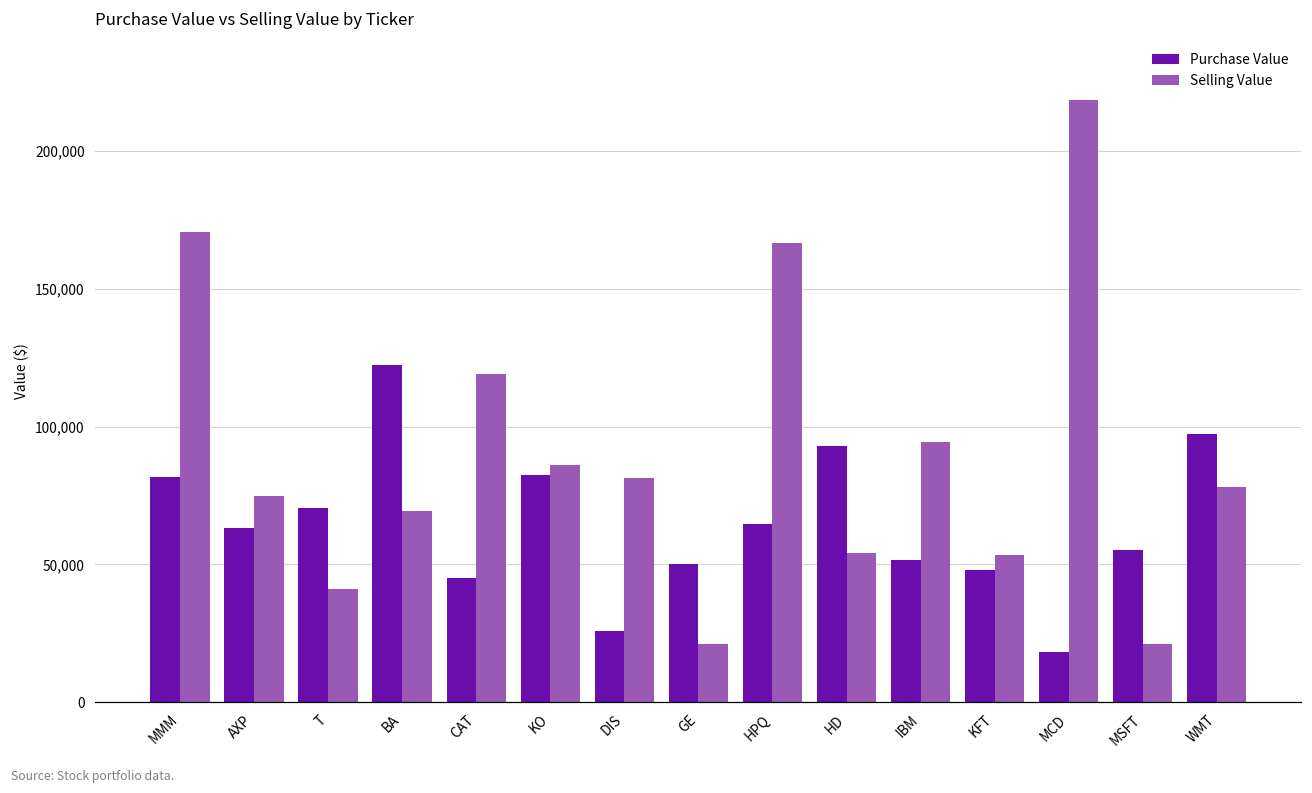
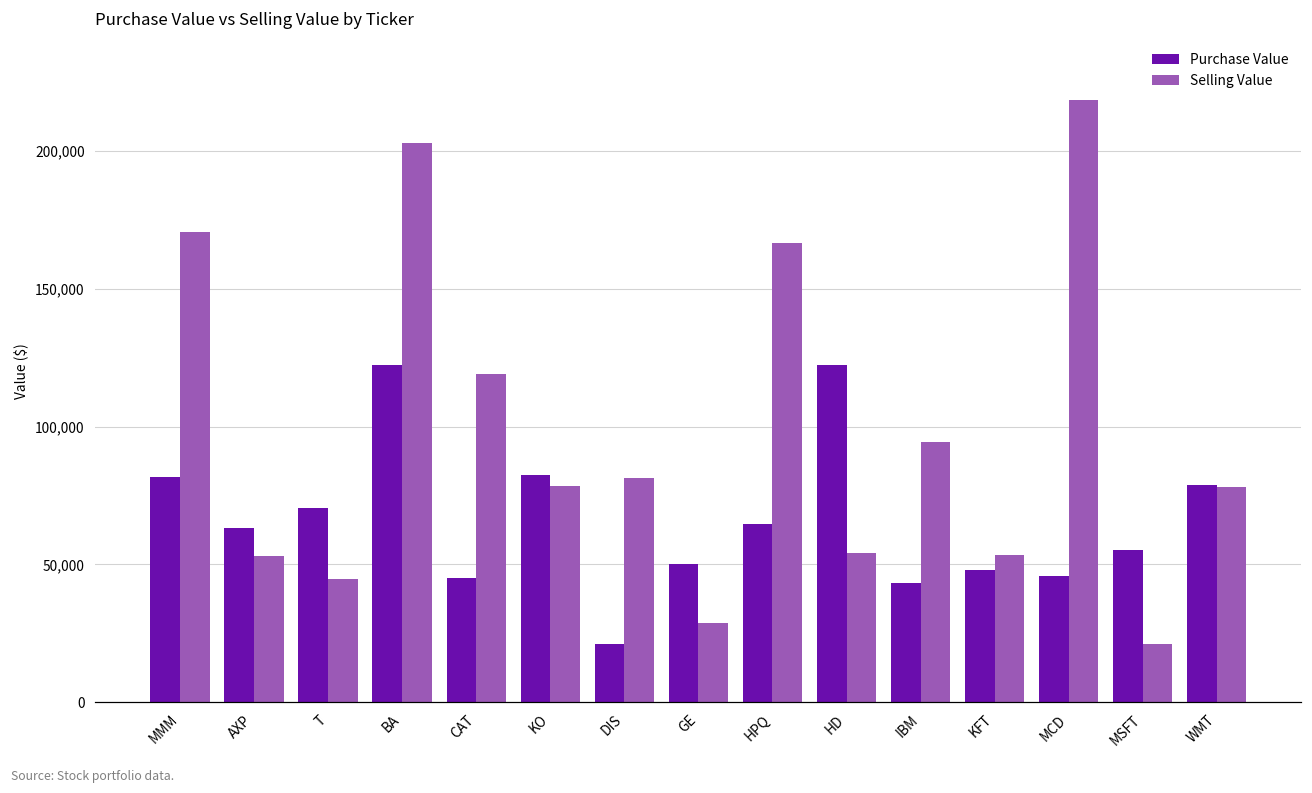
  {
    "Purchase Value": {
      "MMM": "82,000",
      "AXP": "63,000",
      "T": "71,000",
      "BA": "122,000",
      "CAT": "45,000",
      "KO": "83,000",
-     "DIS": "26,000",
+     "DIS": "21,000",
      "GE": "50,000",
      "HPQ": "65,000",
-     "HD": "93,000",
-     "IBM": "51,000",
+     "HD": "122,000",
+     "IBM": "43,000",
      "KFT": "48,000",
-     "MCD": "18,000",
+     "MCD": "46,000",
      "MSFT": "55,000",
-     "WMT": "97,000"
+     "WMT": "79,000"
    },
    "Selling Value": {
      "MMM": "171,000",
-     "AXP": "75,000",
-     "T": "41,000",
-     "BA": "69,000",
+     "AXP": "53,000",
+     "T": "45,000",
+     "BA": "203,000",
      "CAT": "119,000",
-     "KO": "86,000",
+     "KO": "78,000",
      "DIS": "81,000",
-     "GE": "21,000",
+     "GE": "29,000",
      "HPQ": "166,000",
      "HD": "54,000",
      "IBM": "94,000",
      "KFT": "53,000",
      "MCD": "219,000",
      "MSFT": "21,000",
      "WMT": "78,000"
    }
  }
